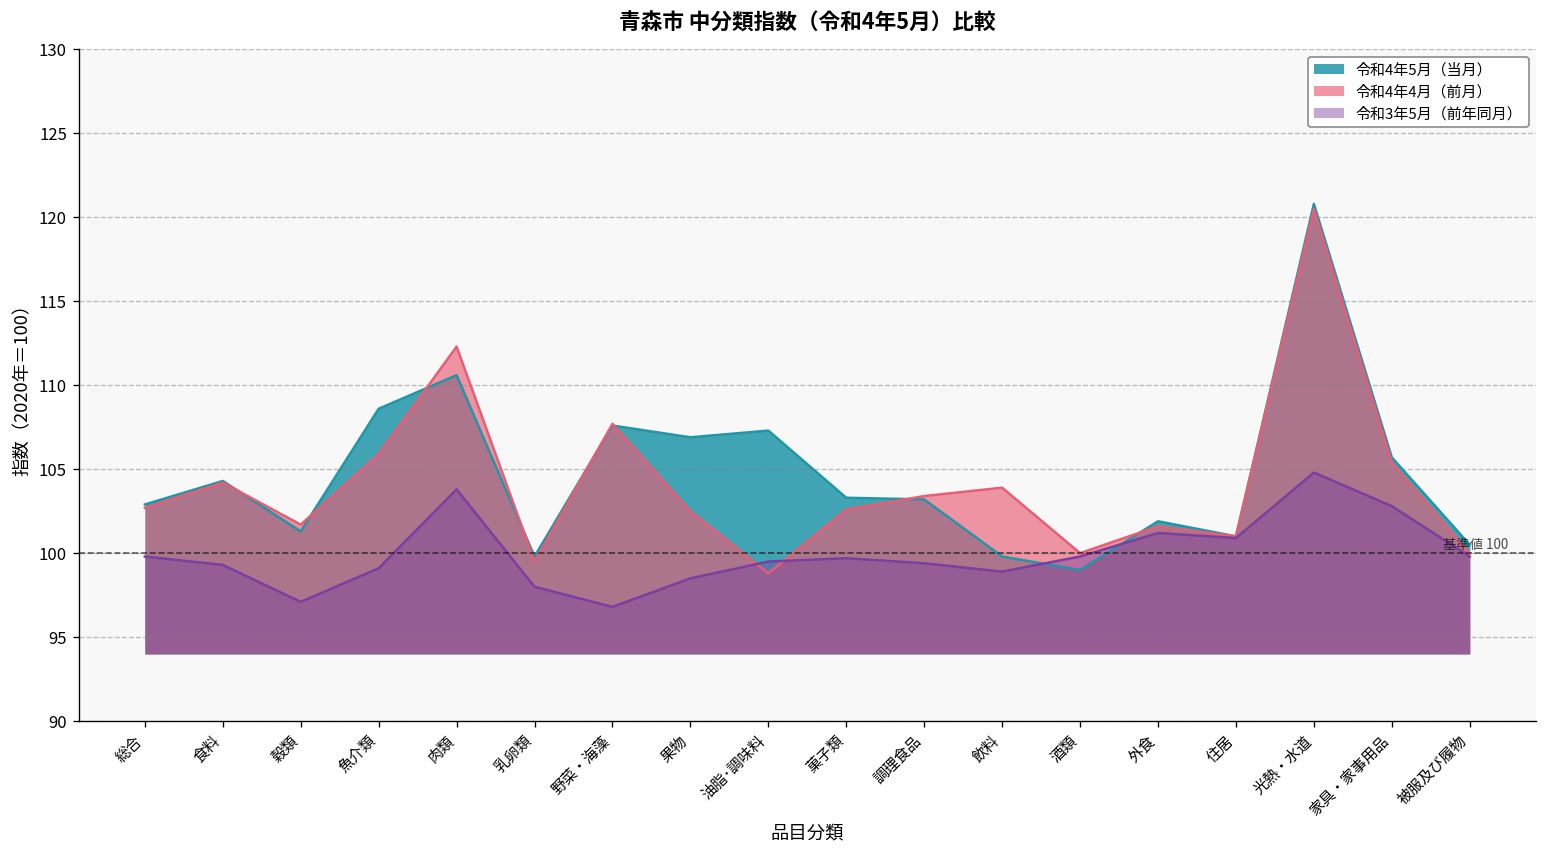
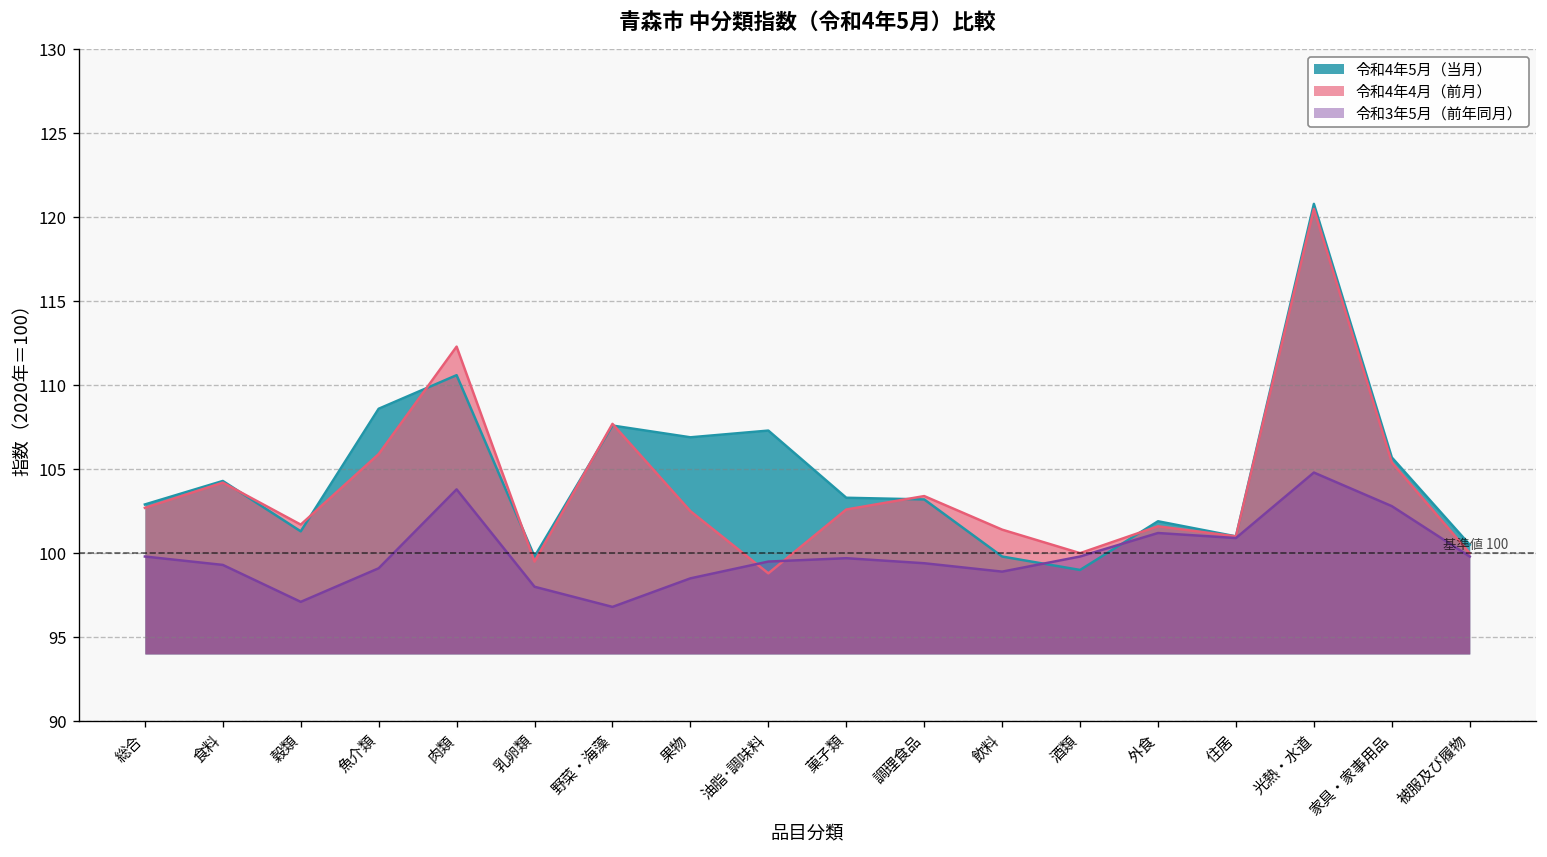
  {
    "令和4年5月（当月）": {
      "被服及び履物": 100
    },
    "令和4年4月（前月）": {
      "総合": 102.7,
      "穀類": 101.7,
      "魚介類": 105.9,
      "肉類": 112.3,
      "乳卵類": 99.5,
      "果物": 102.5,
      "油脂･調味料": 98.8,
      "菓子類": 102.6,
      "調理食品": 103.4,
-     "飲料": 103.9,
+     "飲料": 101.4,
      "酒類": 100.0,
      "外食": 101.6,
      "光熱・水道": 120.5,
      "家具・家事用品": 105.4,
      "被服及び履物": 100.0
    },
    "令和3年5月（前年同月）": {
      "総合": 99.8,
      "食料": 99.3,
      "穀類": 97.1,
      "魚介類": 99.1,
      "肉類": 103.8,
      "乳卵類": 98.0,
      "野菜・海藻": 96.8,
      "果物": 98.5,
      "油脂･調味料": 99.5,
      "菓子類": 99.7,
      "調理食品": 99.4,
      "飲料": 98.9,
      "酒類": 99.8,
      "外食": 101.2,
      "光熱・水道": 104.8,
      "家具・家事用品": 102.8,
      "被服及び履物": 99.8
    }
  }
